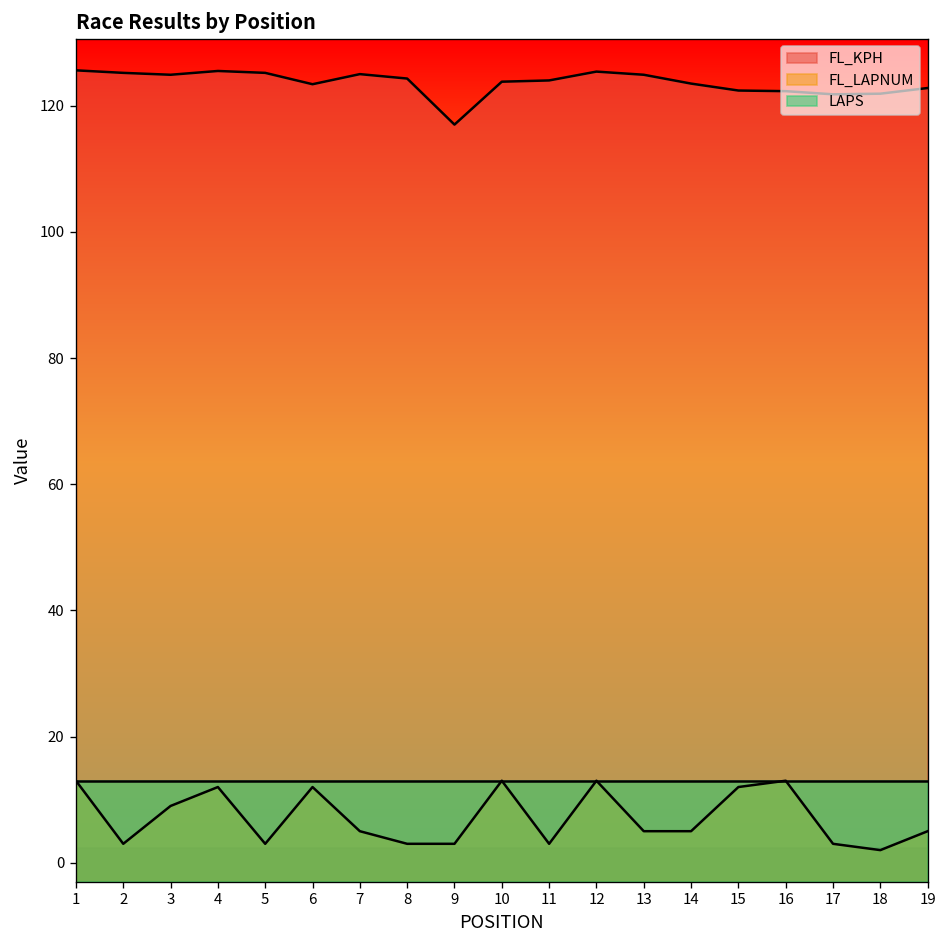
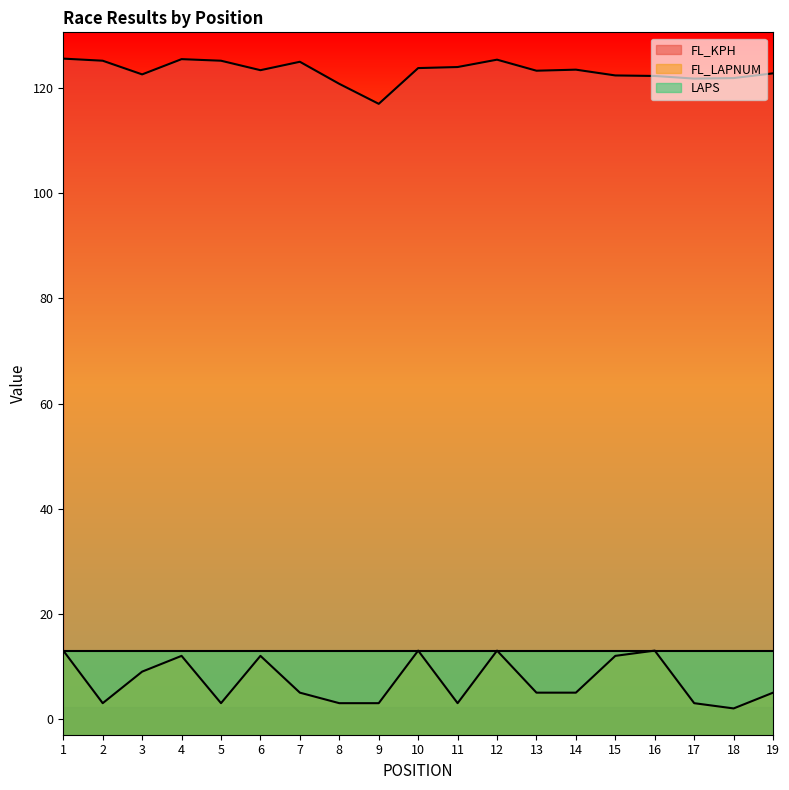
  {
    "FL_KPH": {
      "1": 126,
      "2": 125,
-     "3": 125,
+     "3": 123,
      "4": 126,
      "5": 125,
      "6": 123,
      "7": 125,
-     "8": 124,
+     "8": 121,
      "9": 117,
      "10": 124,
      "11": 124,
      "12": 125,
-     "13": 125,
+     "13": 123,
      "14": 124,
      "15": 122,
      "19": 123
    },
    "FL_LAPNUM": {
      "2": 3,
      "3": 9,
      "4": 12,
      "5": 3,
      "6": 12,
      "7": 5,
      "8": 3,
      "9": 3,
      "11": 3,
      "13": 5,
      "14": 5,
      "15": 12,
      "17": 3,
      "19": 5
    },
    "LAPS": {
      "2": 13,
      "3": 13,
      "4": 13,
      "5": 13,
      "6": 13,
      "7": 13,
      "8": 13,
      "9": 13,
      "11": 13,
      "13": 13,
      "14": 13,
      "15": 13,
      "17": 13,
      "18": 13,
      "19": 13
    }
  }
